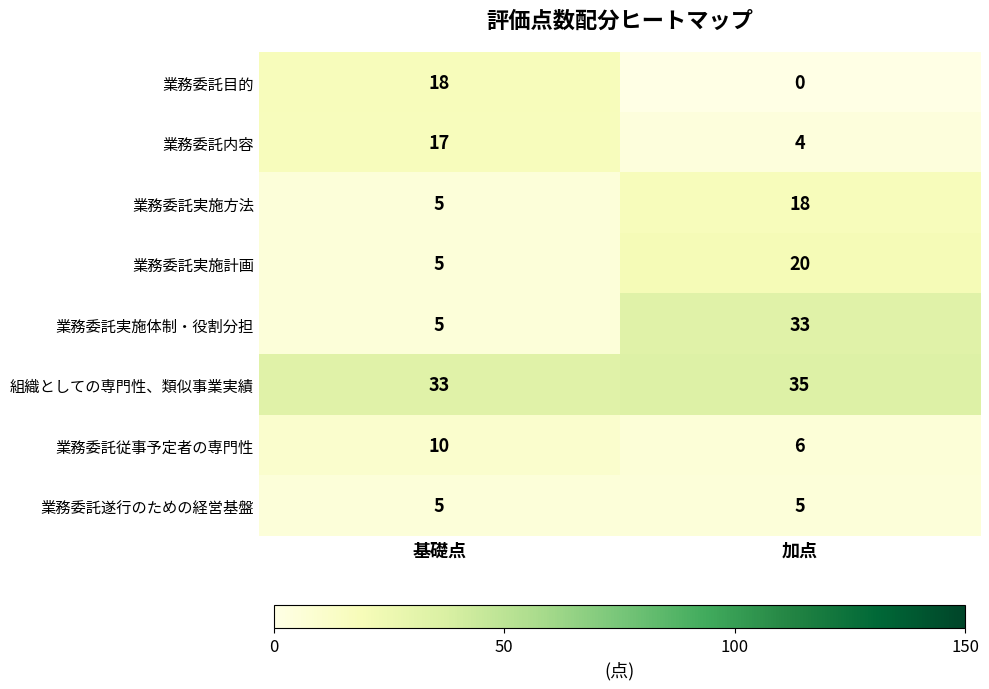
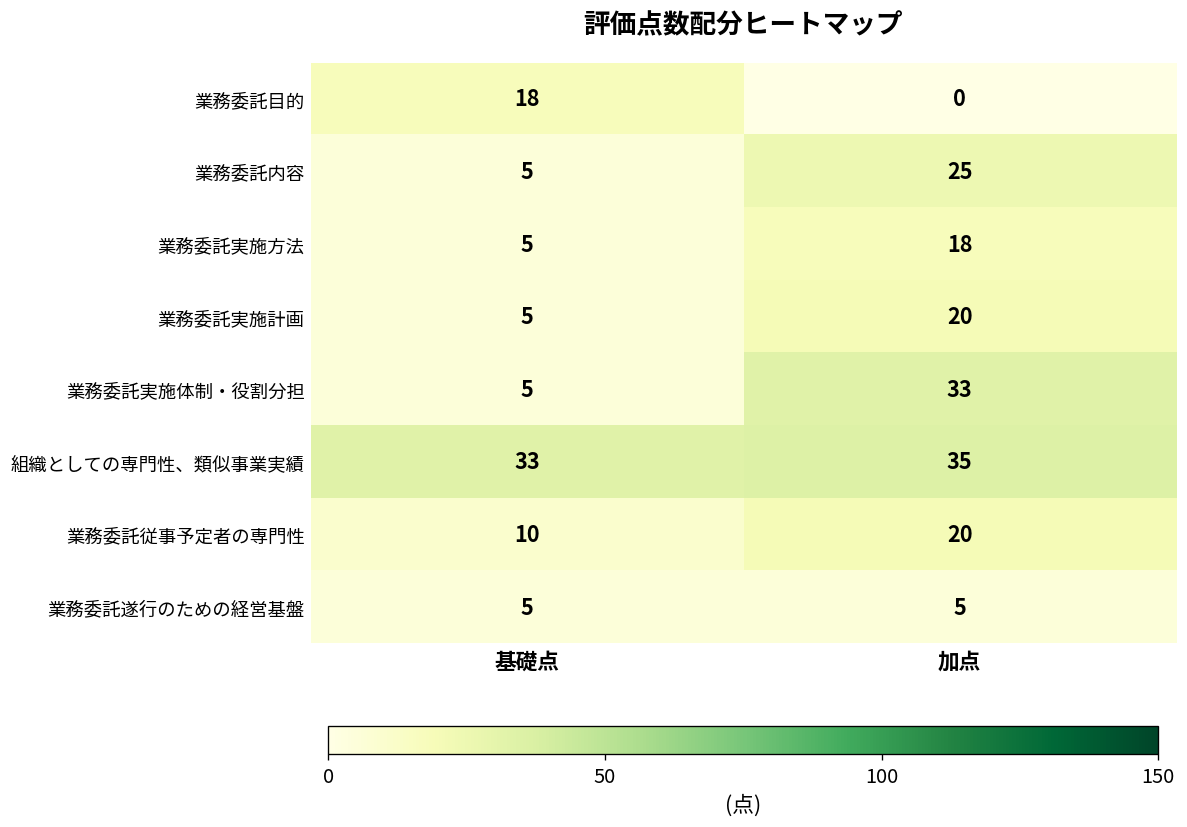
  {
    "業務委託目的": {
      "基礎点": 18,
      "加点": 0
    },
    "業務委託内容": {
-     "基礎点": 17,
-     "加点": 4
+     "基礎点": 5,
+     "加点": 25
    },
    "業務委託実施方法": {
      "基礎点": 5,
      "加点": 18
    },
    "業務委託実施計画": {
      "基礎点": 5,
      "加点": 20
    },
    "業務委託実施体制・役割分担": {
      "基礎点": 5,
      "加点": 33
    },
    "組織としての専門性、類似事業実績": {
      "基礎点": 33,
      "加点": 35
    },
    "業務委託従事予定者の専門性": {
      "基礎点": 10,
-     "加点": 6
+     "加点": 20
    },
    "業務委託遂行のための経営基盤": {
      "基礎点": 5,
      "加点": 5
    }
  }
